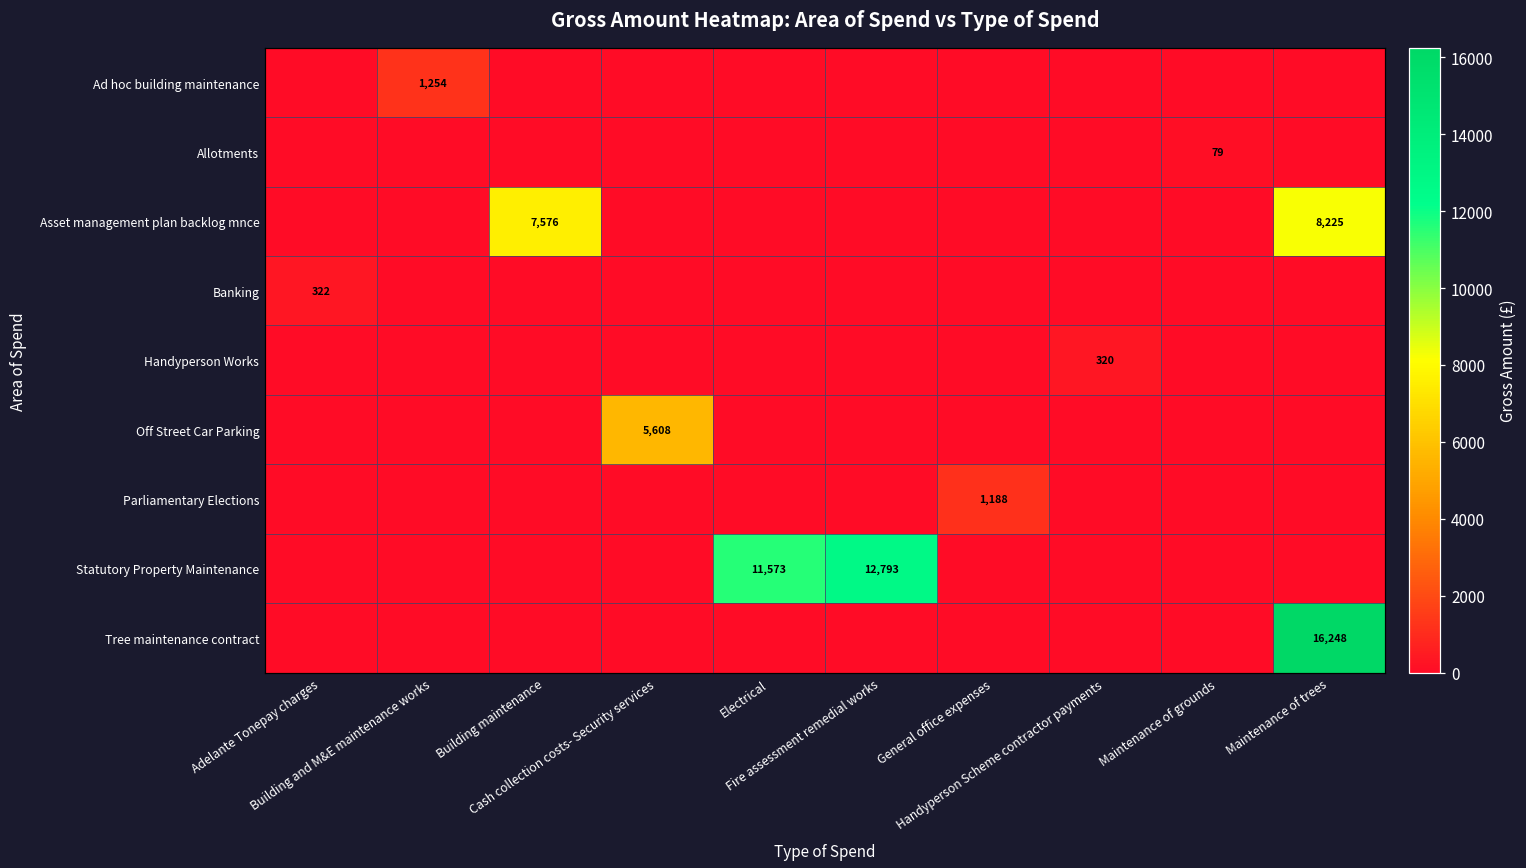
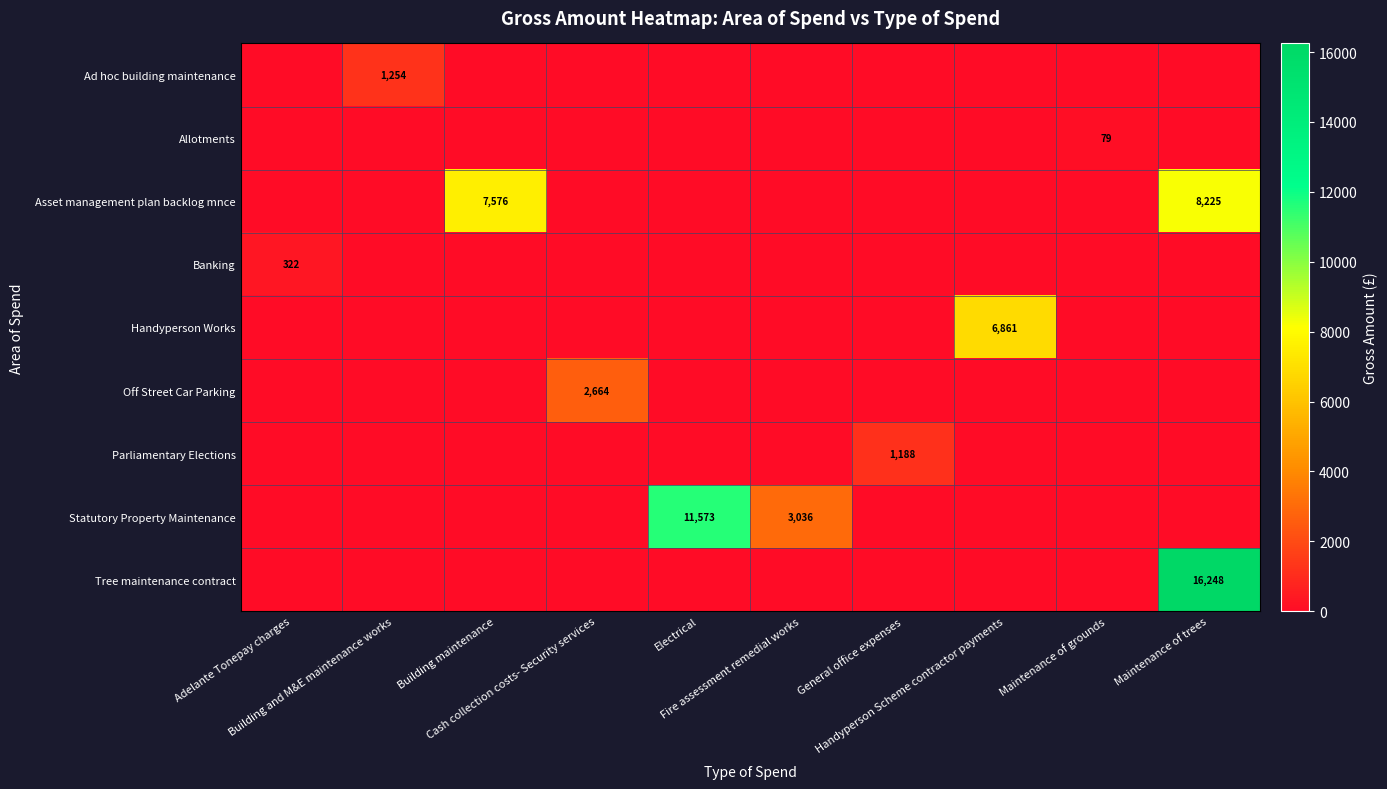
  {
    "Ad hoc building maintenance": {
      "Building and M&E maintenance works": "1,254"
    },
    "Allotments": {
      "Maintenance of grounds": "79"
    },
    "Asset management plan backlog mnce": {
      "Building maintenance": "7,576",
      "Maintenance of trees": "8,225"
    },
    "Banking": {
      "Adelante Tonepay charges": "322"
    },
    "Handyperson Works": {
-     "Handyperson Scheme contractor payments": "320"
+     "Handyperson Scheme contractor payments": "6,861"
    },
    "Off Street Car Parking": {
-     "Cash collection costs- Security services": "5,608"
+     "Cash collection costs- Security services": "2,664"
    },
    "Parliamentary Elections": {
      "General office expenses": "1,188"
    },
    "Statutory Property Maintenance": {
      "Electrical": "11,573",
-     "Fire assessment remedial works": "12,793"
+     "Fire assessment remedial works": "3,036"
    },
    "Tree maintenance contract": {
      "Maintenance of trees": "16,248"
    }
  }
